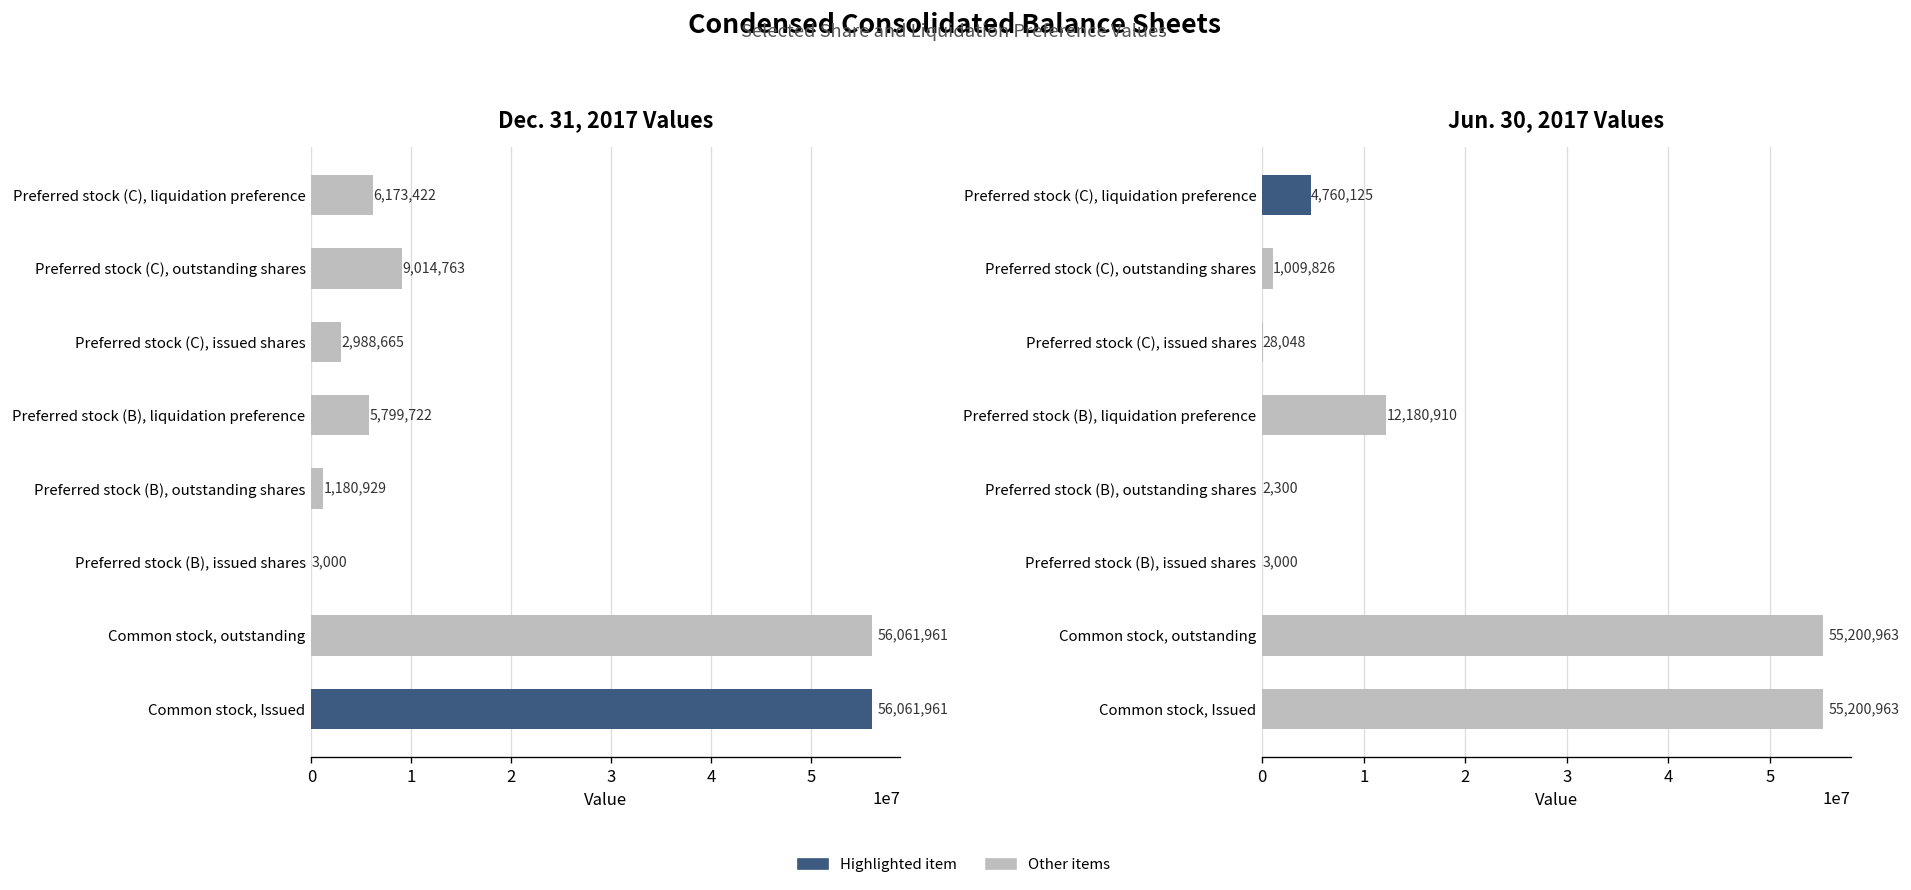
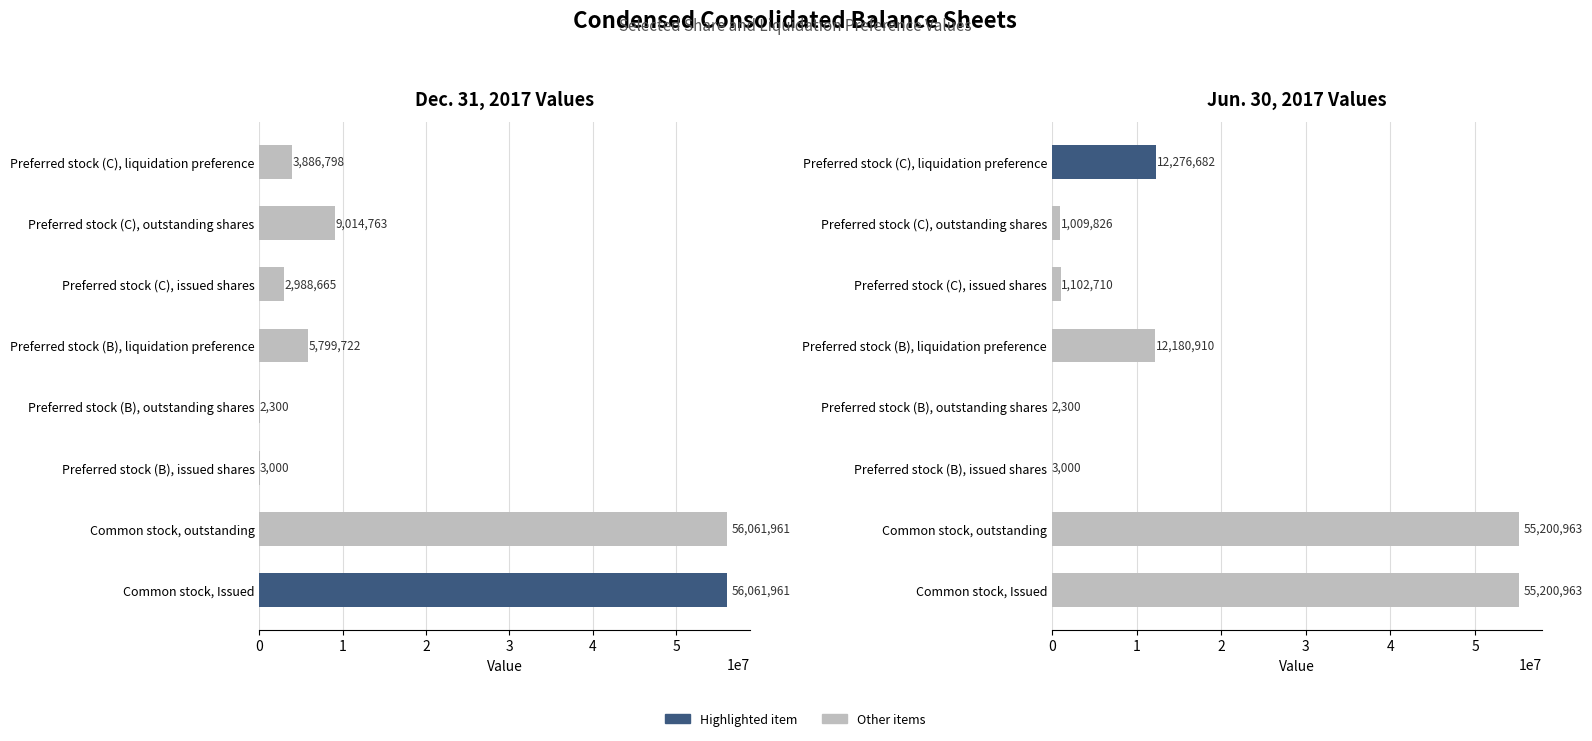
  {
    "Dec. 31, 2017 Values": {
-     "Preferred stock (C), liquidation preference": "6,173,422",
+     "Preferred stock (C), liquidation preference": "3,886,798",
      "Preferred stock (C), outstanding shares": "9,014,763",
      "Preferred stock (C), issued shares": "2,988,665",
      "Preferred stock (B), liquidation preference": "5,799,722",
-     "Preferred stock (B), outstanding shares": "1,180,929",
+     "Preferred stock (B), outstanding shares": "2,300",
      "Preferred stock (B), issued shares": "3,000",
      "Common stock, outstanding": "56,061,961",
      "Common stock, Issued": "56,061,961"
    },
    "Jun. 30, 2017 Values": {
-     "Preferred stock (C), liquidation preference": "4,760,125",
+     "Preferred stock (C), liquidation preference": "12,276,682",
      "Preferred stock (C), outstanding shares": "1,009,826",
-     "Preferred stock (C), issued shares": "28,048",
+     "Preferred stock (C), issued shares": "1,102,710",
      "Preferred stock (B), liquidation preference": "12,180,910",
      "Preferred stock (B), outstanding shares": "2,300",
      "Preferred stock (B), issued shares": "3,000",
      "Common stock, outstanding": "55,200,963",
      "Common stock, Issued": "55,200,963"
    }
  }
